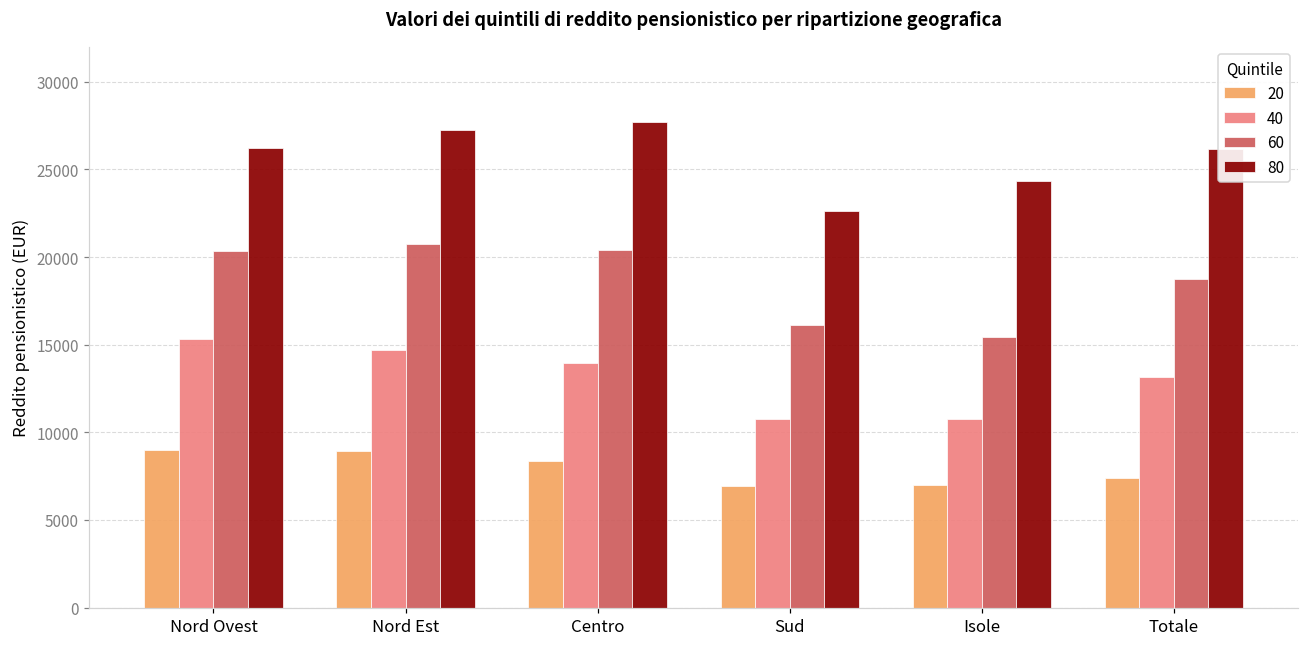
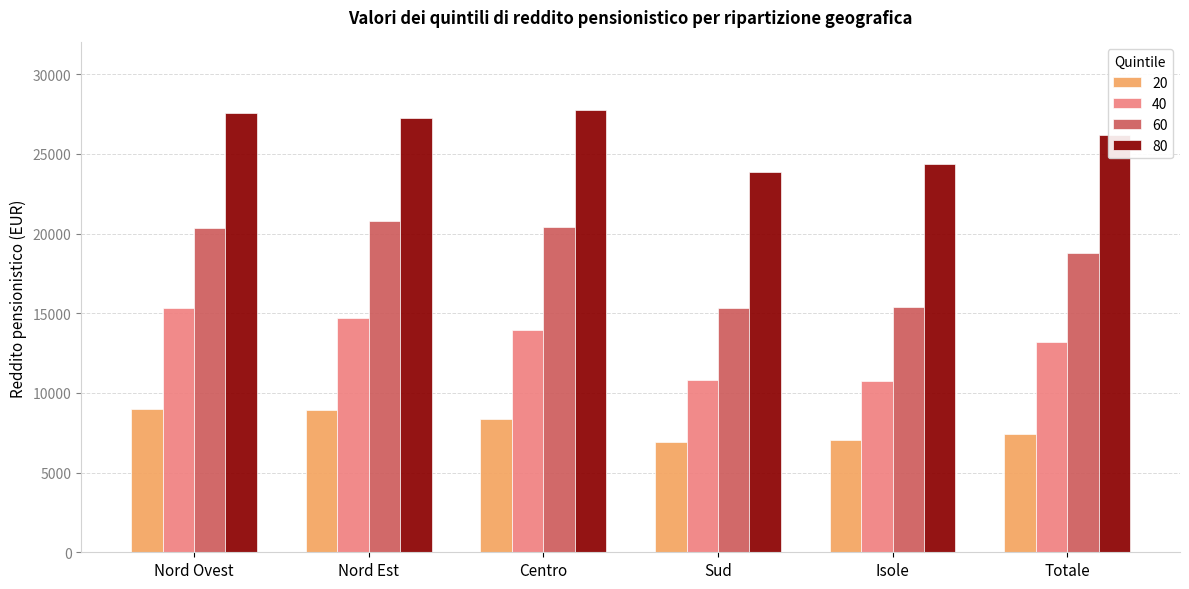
  {
    "60": {
      "Nord Ovest": 20300,
      "Nord Est": 20800,
      "Centro": 20400,
-     "Sud": 16100,
+     "Sud": 15300,
      "Isole": 15400,
      "Totale": 18800
    },
    "80": {
-     "Nord Ovest": 26200,
+     "Nord Ovest": 27600,
      "Nord Est": 27300,
      "Centro": 27700,
-     "Sud": 22700,
+     "Sud": 23900,
      "Isole": 24400
    }
  }
